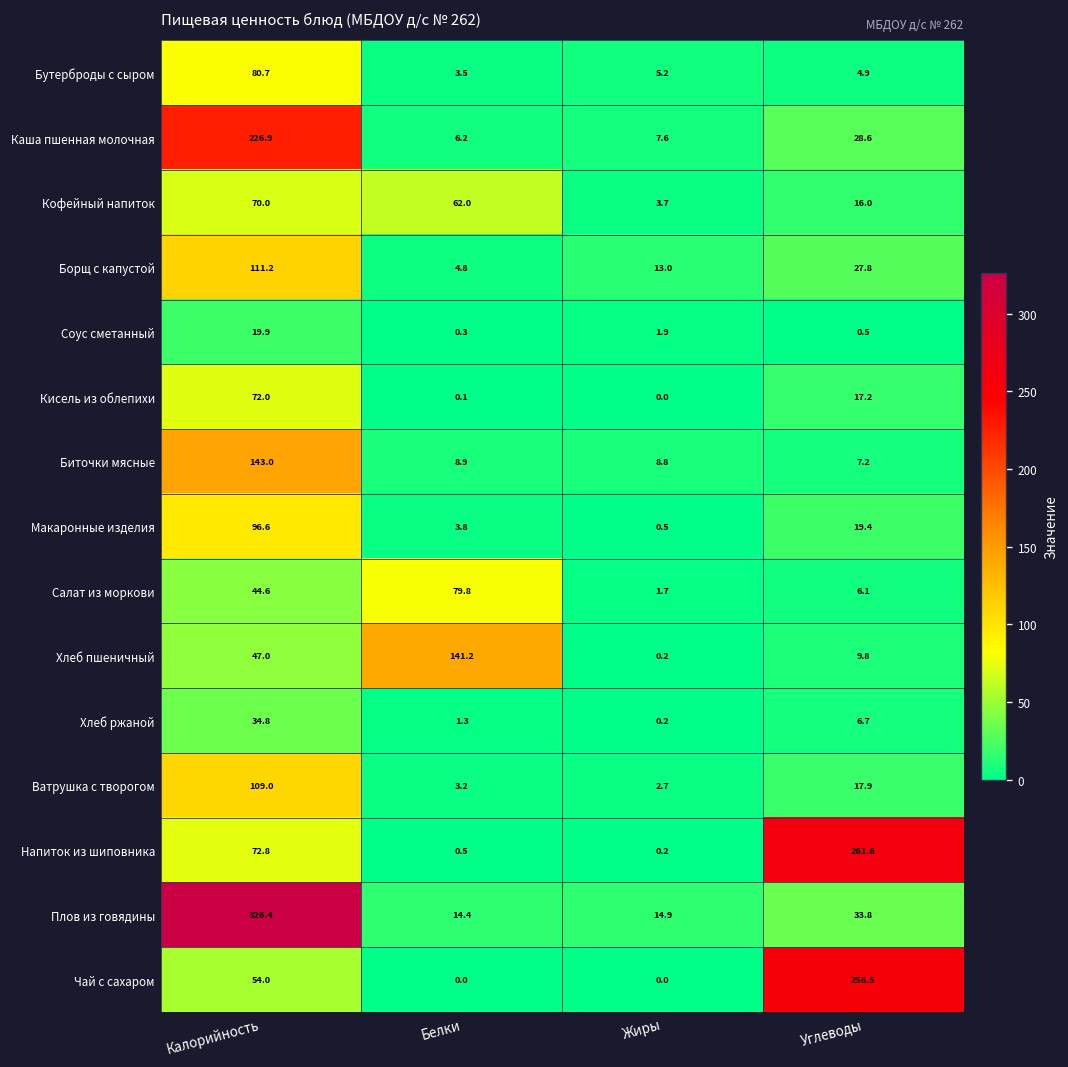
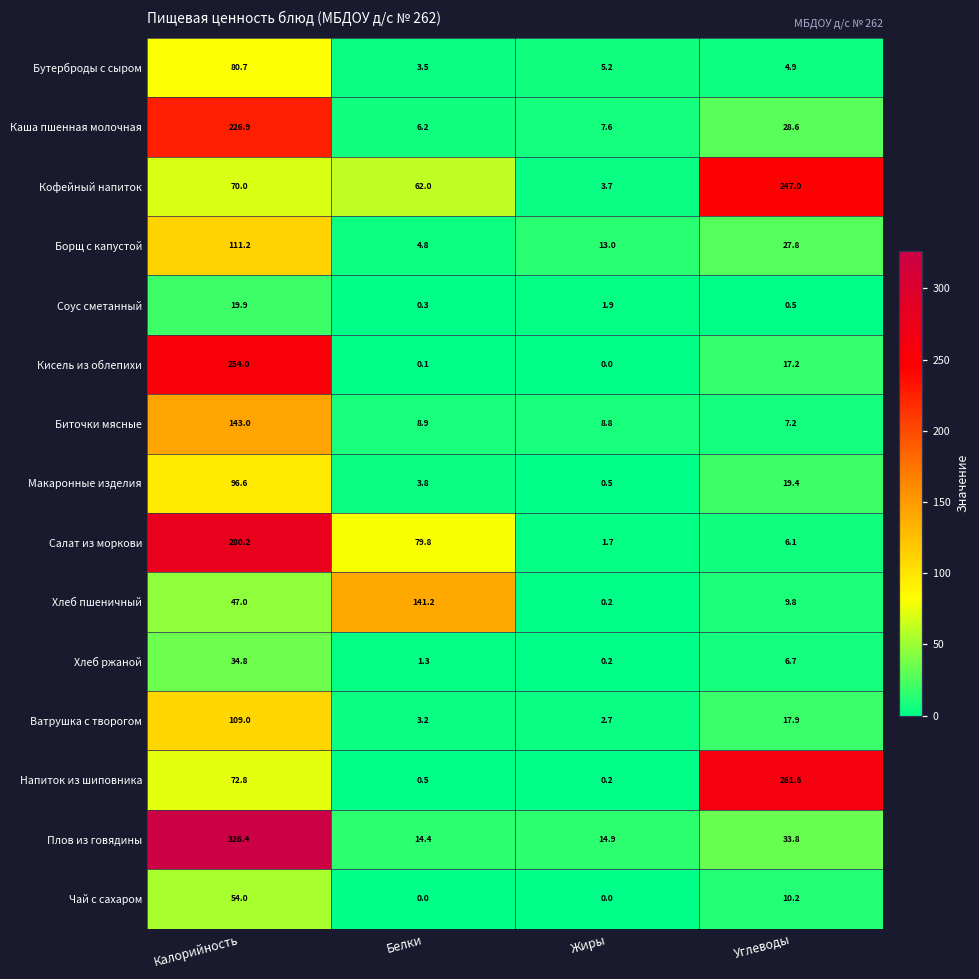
  {
    "Бутерброды с сыром": {
      "Калорийность": 80.7,
      "Белки": 3.5,
      "Жиры": 5.2,
      "Углеводы": 4.9
    },
    "Каша пшенная молочная": {
      "Калорийность": 226.9,
      "Белки": 6.2,
      "Жиры": 7.6,
      "Углеводы": 28.6
    },
    "Кофейный напиток": {
      "Калорийность": 70.0,
      "Белки": 62.0,
      "Жиры": 3.7,
-     "Углеводы": 16.0
+     "Углеводы": 247.0
    },
    "Борщ с капустой": {
      "Калорийность": 111.2,
      "Белки": 4.8,
      "Жиры": 13.0,
      "Углеводы": 27.8
    },
    "Соус сметанный": {
      "Калорийность": 19.9,
      "Белки": 0.3,
      "Жиры": 1.9,
      "Углеводы": 0.5
    },
    "Кисель из облепихи": {
-     "Калорийность": 72.0,
+     "Калорийность": 254.0,
      "Белки": 0.1,
      "Жиры": 0.0,
      "Углеводы": 17.2
    },
    "Биточки мясные": {
      "Калорийность": 143.0,
      "Белки": 8.9,
      "Жиры": 8.8,
      "Углеводы": 7.2
    },
    "Макаронные изделия": {
      "Калорийность": 96.6,
      "Белки": 3.8,
      "Жиры": 0.5,
      "Углеводы": 19.4
    },
    "Салат из моркови": {
-     "Калорийность": 44.6,
+     "Калорийность": 280.2,
      "Белки": 79.8,
      "Жиры": 1.7,
      "Углеводы": 6.1
    },
    "Хлеб пшеничный": {
      "Калорийность": 47.0,
      "Белки": 141.2,
      "Жиры": 0.2,
      "Углеводы": 9.8
    },
    "Хлеб ржаной": {
      "Калорийность": 34.8,
      "Белки": 1.3,
      "Жиры": 0.2,
      "Углеводы": 6.7
    },
    "Ватрушка с творогом": {
      "Калорийность": 109.0,
      "Белки": 3.2,
      "Жиры": 2.7,
      "Углеводы": 17.9
    },
    "Напиток из шиповника": {
      "Калорийность": 72.8,
      "Белки": 0.5,
      "Жиры": 0.2,
      "Углеводы": 261.6
    },
    "Плов из говядины": {
      "Калорийность": 326.4,
      "Белки": 14.4,
      "Жиры": 14.9,
      "Углеводы": 33.8
    },
    "Чай с сахаром": {
      "Калорийность": 54.0,
      "Белки": 0.0,
      "Жиры": 0.0,
-     "Углеводы": 256.5
+     "Углеводы": 10.2
    }
  }
